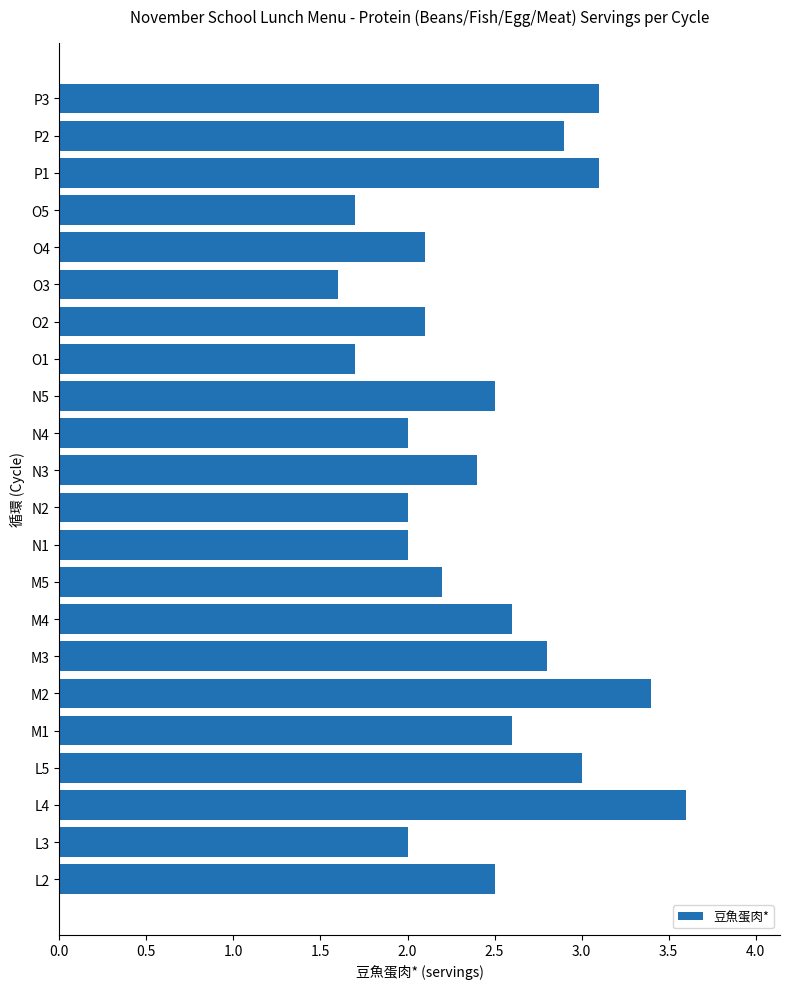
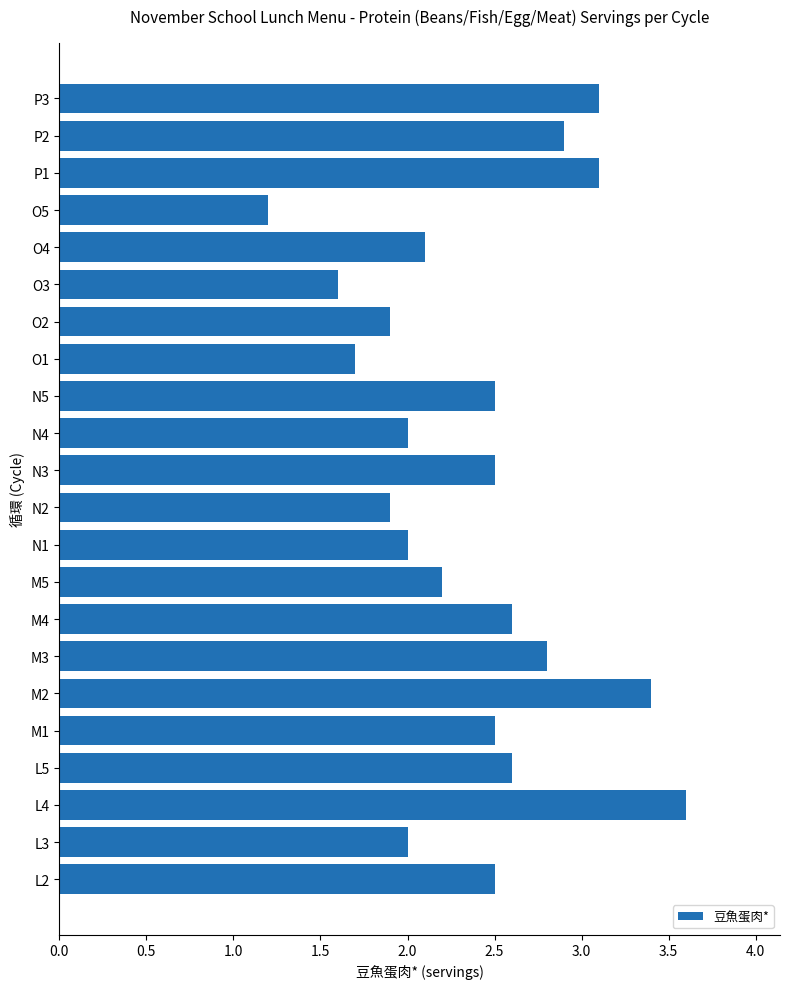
  {
    "P3": 3.1,
    "P2": 2.9,
    "P1": 3.1,
-   "O5": 1.7,
+   "O5": 1.2,
    "O4": 2.1,
    "O3": 1.6,
-   "O2": 2.1,
+   "O2": 1.9,
    "O1": 1.7,
    "N5": 2.5,
    "N4": 2.0,
-   "N3": 2.4,
-   "N2": 2.0,
+   "N3": 2.5,
+   "N2": 1.9,
    "N1": 2.0,
    "M5": 2.2,
    "M4": 2.6,
    "M3": 2.8,
    "M2": 3.4,
-   "M1": 2.6,
-   "L5": 3.0,
+   "M1": 2.5,
+   "L5": 2.6,
    "L4": 3.6,
    "L3": 2.0,
    "L2": 2.5
  }
